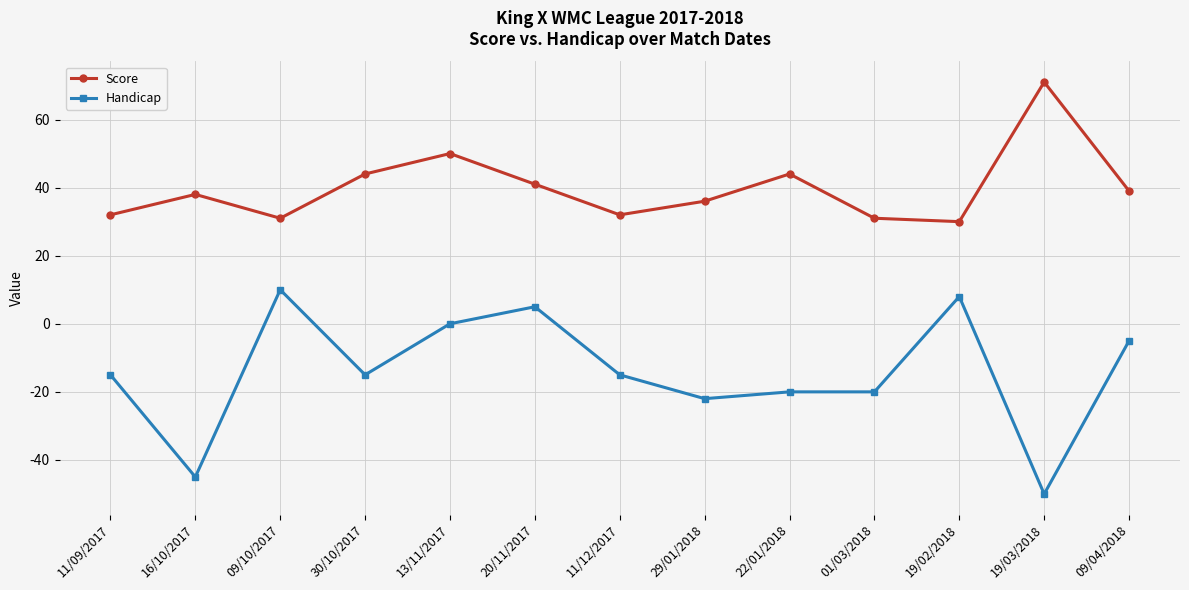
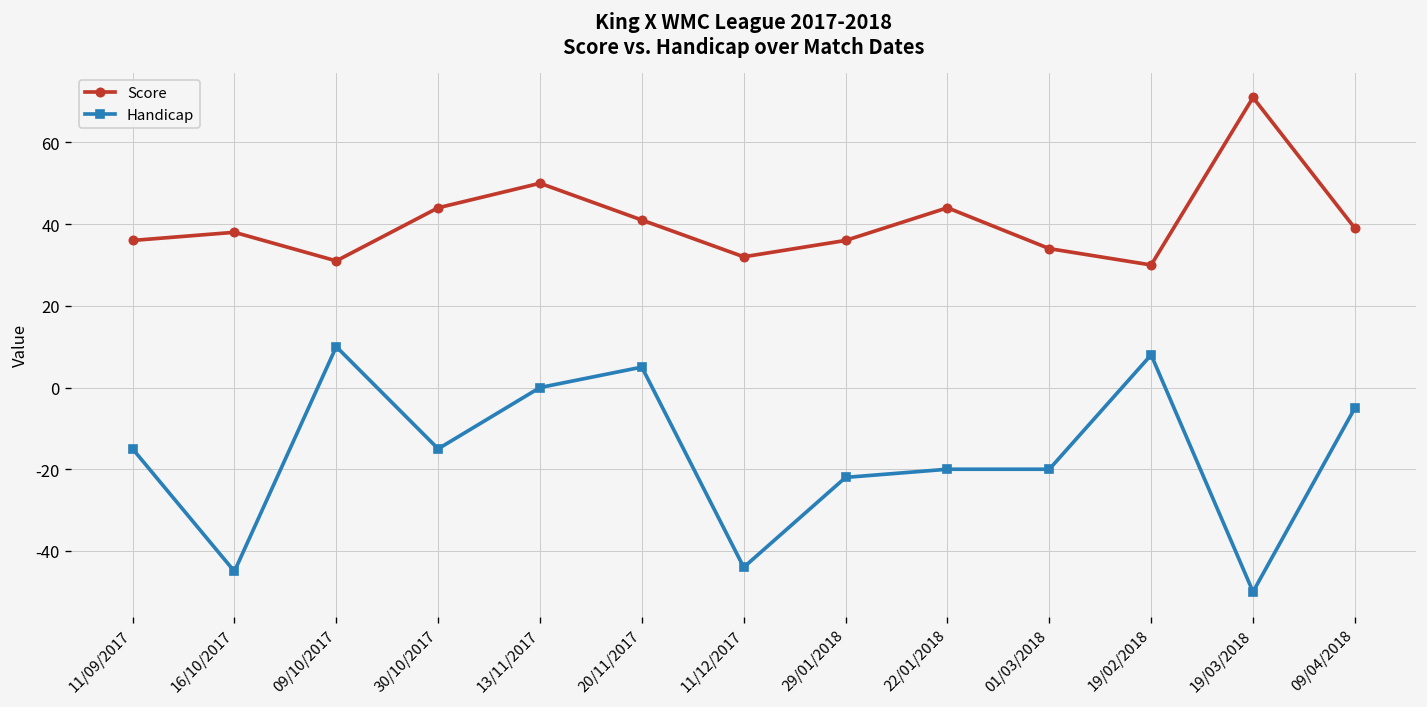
  {
    "Score": {
-     "11/09/2017": 32,
+     "11/09/2017": 36,
      "16/10/2017": 38,
      "09/10/2017": 31,
      "30/10/2017": 44,
      "13/11/2017": 50,
      "20/11/2017": 41,
      "11/12/2017": 32,
      "29/01/2018": 36,
      "22/01/2018": 44,
-     "01/03/2018": 31,
+     "01/03/2018": 34,
      "19/02/2018": 30,
      "19/03/2018": 71,
      "09/04/2018": 39
    },
    "Handicap": {
      "11/09/2017": -15,
      "16/10/2017": -45,
      "09/10/2017": 10,
      "30/10/2017": -15,
      "13/11/2017": 0,
      "20/11/2017": 5,
-     "11/12/2017": -15,
+     "11/12/2017": -44,
      "29/01/2018": -22,
      "22/01/2018": -20,
      "01/03/2018": -20,
      "19/02/2018": 8,
      "19/03/2018": -50,
      "09/04/2018": -5
    }
  }
